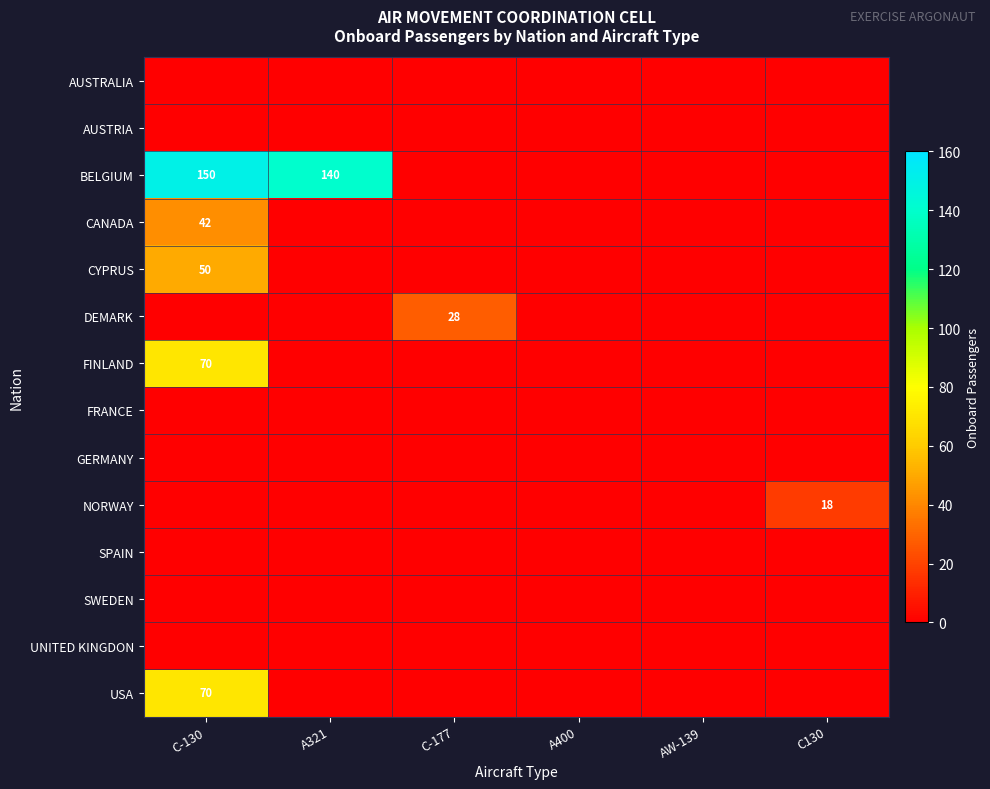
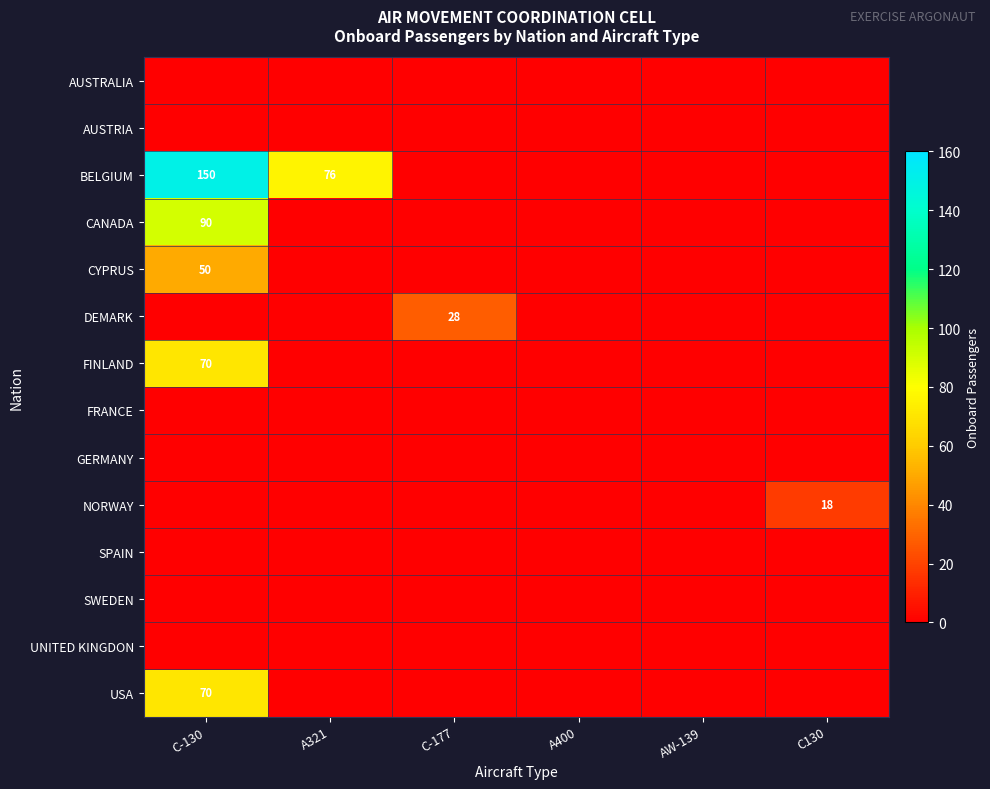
  {
    "BELGIUM": {
      "C-130": 150,
-     "A321": 140
+     "A321": 76
    },
    "CANADA": {
-     "C-130": 42
+     "C-130": 90
    },
    "CYPRUS": {
      "C-130": 50
    },
    "DEMARK": {
      "C-177": 28
    },
    "FINLAND": {
      "C-130": 70
    },
    "NORWAY": {
      "C130": 18
    },
    "USA": {
      "C-130": 70
    }
  }
